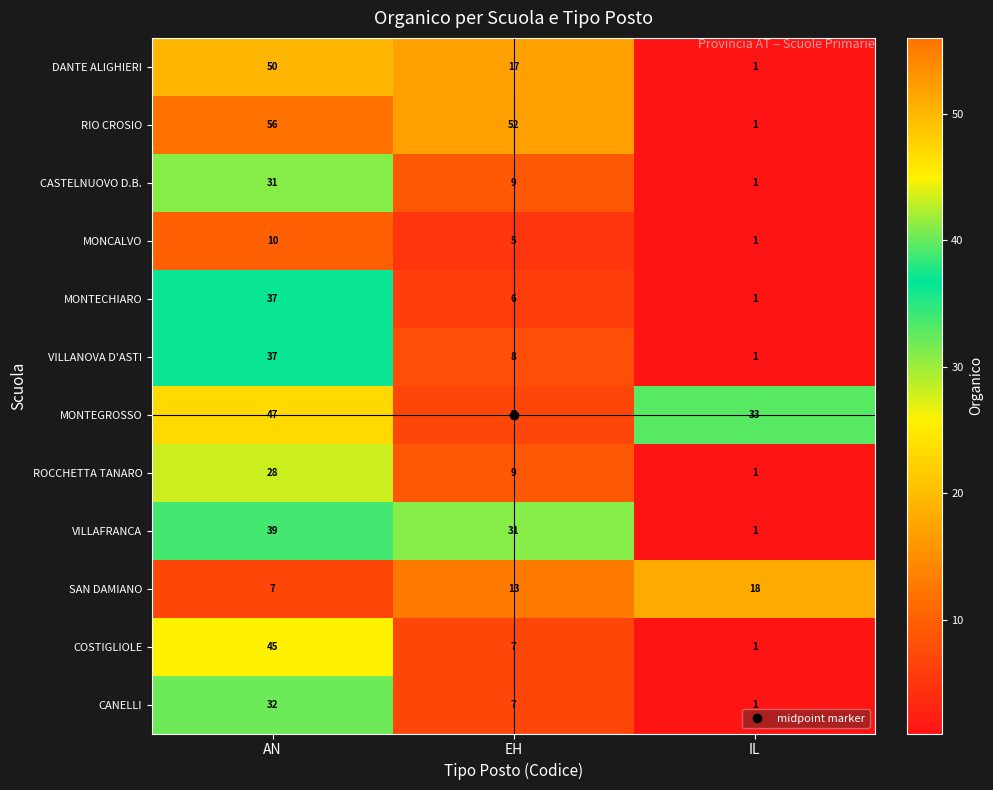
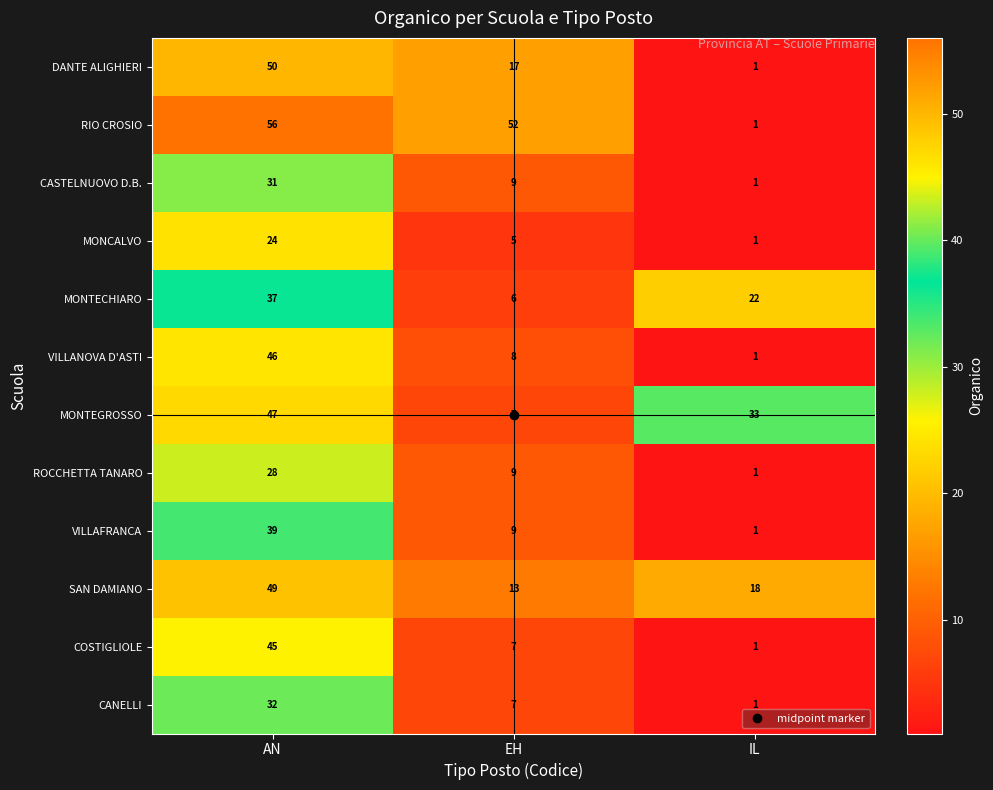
  {
    "DANTE ALIGHIERI": {
      "AN": 50,
      "EH": 17
    },
    "RIO CROSIO": {
      "AN": 56,
      "EH": 52,
      "IL": 1
    },
    "CASTELNUOVO D.B.": {
      "AN": 31,
      "EH": 9,
      "IL": 1
    },
    "MONCALVO": {
-     "AN": 10,
+     "AN": 24,
      "EH": 5,
      "IL": 1
    },
    "MONTECHIARO": {
      "AN": 37,
      "EH": 6,
-     "IL": 1
+     "IL": 22
    },
    "VILLANOVA D'ASTI": {
-     "AN": 37,
+     "AN": 46,
      "EH": 8,
      "IL": 1
    },
    "MONTEGROSSO": {
      "AN": 47,
      "IL": 33
    },
    "ROCCHETTA TANARO": {
      "AN": 28,
      "EH": 9,
      "IL": 1
    },
    "VILLAFRANCA": {
      "AN": 39,
-     "EH": 31,
+     "EH": 9,
      "IL": 1
    },
    "SAN DAMIANO": {
-     "AN": 7,
+     "AN": 49,
      "EH": 13,
      "IL": 18
    },
    "COSTIGLIOLE": {
      "AN": 45,
      "EH": 7,
      "IL": 1
    },
    "CANELLI": {
      "AN": 32,
      "EH": 7
    }
  }
